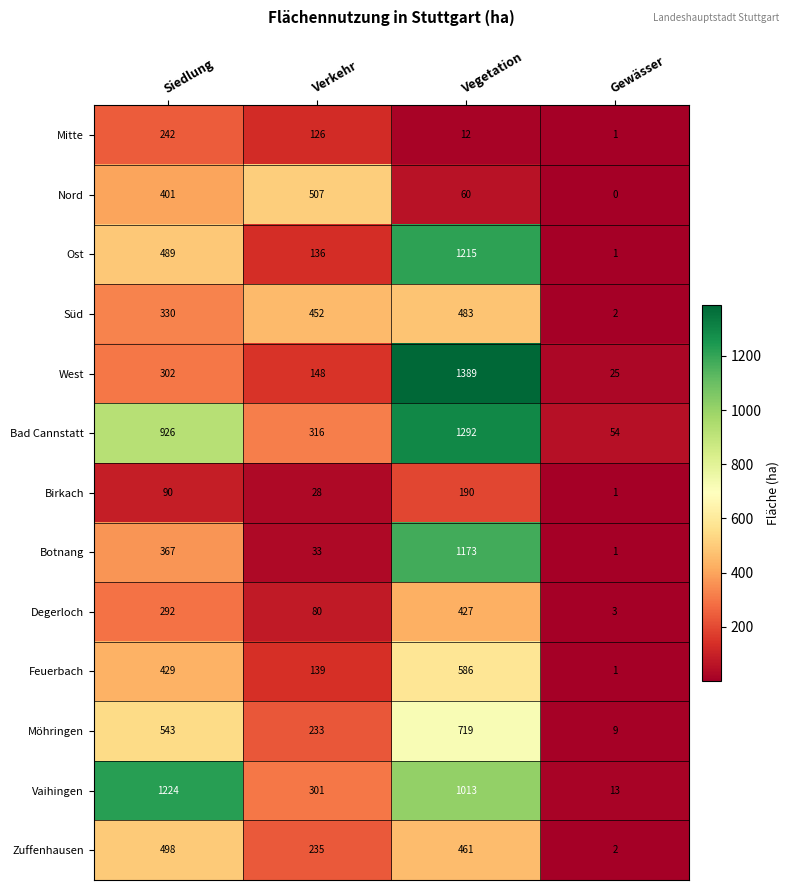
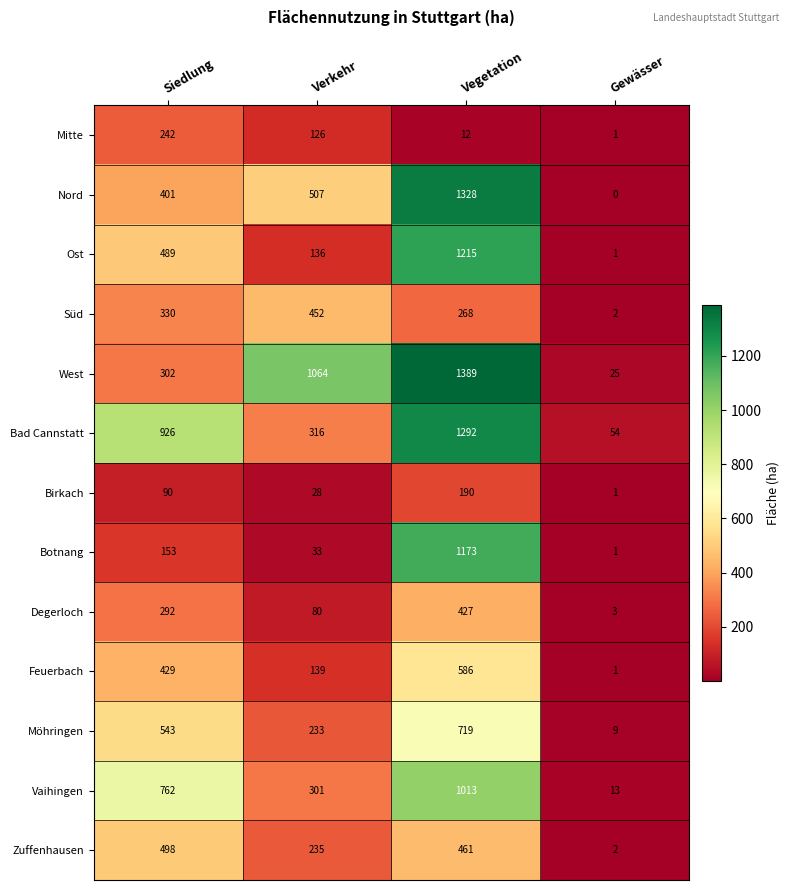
  {
    "Mitte": {
      "Siedlung": 242,
      "Verkehr": 126,
      "Vegetation": 12,
      "Gewässer": 1
    },
    "Nord": {
      "Siedlung": 401,
      "Verkehr": 507,
-     "Vegetation": 60,
+     "Vegetation": 1328,
      "Gewässer": 0
    },
    "Ost": {
      "Siedlung": 489,
      "Verkehr": 136,
      "Vegetation": 1215,
      "Gewässer": 1
    },
    "Süd": {
      "Siedlung": 330,
      "Verkehr": 452,
-     "Vegetation": 483,
+     "Vegetation": 268,
      "Gewässer": 2
    },
    "West": {
      "Siedlung": 302,
-     "Verkehr": 148,
+     "Verkehr": 1064,
      "Vegetation": 1389,
      "Gewässer": 25
    },
    "Bad Cannstatt": {
      "Siedlung": 926,
      "Verkehr": 316,
      "Vegetation": 1292,
      "Gewässer": 54
    },
    "Birkach": {
      "Siedlung": 90,
      "Verkehr": 28,
      "Vegetation": 190,
      "Gewässer": 1
    },
    "Botnang": {
-     "Siedlung": 367,
+     "Siedlung": 153,
      "Verkehr": 33,
      "Vegetation": 1173,
      "Gewässer": 1
    },
    "Degerloch": {
      "Siedlung": 292,
      "Verkehr": 80,
      "Vegetation": 427,
      "Gewässer": 3
    },
    "Feuerbach": {
      "Siedlung": 429,
      "Verkehr": 139,
      "Vegetation": 586,
      "Gewässer": 1
    },
    "Möhringen": {
      "Siedlung": 543,
      "Verkehr": 233,
      "Vegetation": 719,
      "Gewässer": 9
    },
    "Vaihingen": {
-     "Siedlung": 1224,
+     "Siedlung": 762,
      "Verkehr": 301,
      "Vegetation": 1013,
      "Gewässer": 13
    },
    "Zuffenhausen": {
      "Siedlung": 498,
      "Verkehr": 235,
      "Vegetation": 461,
      "Gewässer": 2
    }
  }
